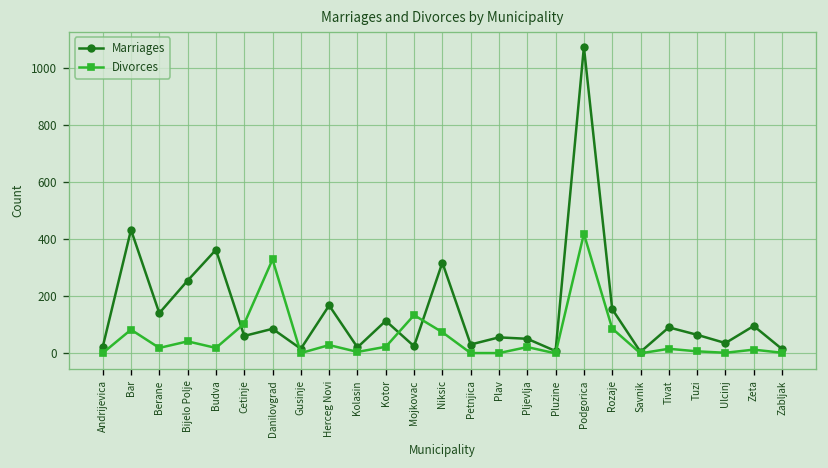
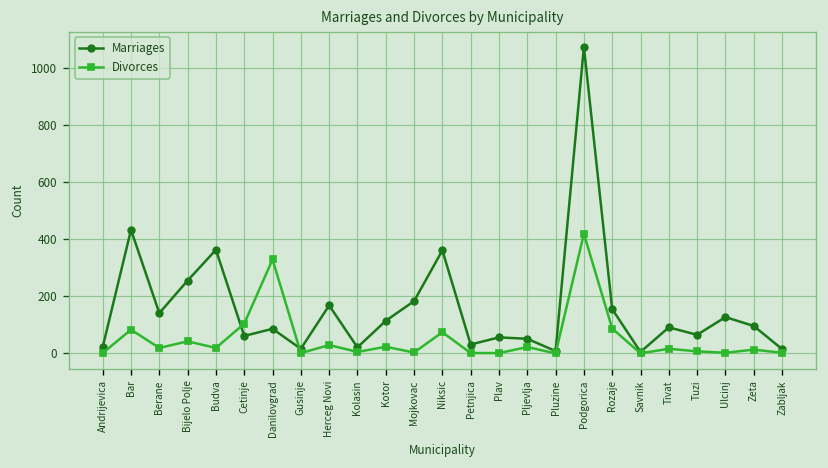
  {
    "Marriages": {
      "Andrijevica": 20,
      "Bar": 430,
      "Berane": 140,
      "Bijelo Polje": 260,
      "Budva": 360,
      "Cetinje": 60,
      "Danilovgrad": 90,
      "Gusinje": 20,
      "Herceg Novi": 170,
      "Kolasin": 20,
      "Kotor": 110,
-     "Mojkovac": 30,
-     "Niksic": 320,
+     "Mojkovac": 180,
+     "Niksic": 360,
      "Petnjica": 30,
      "Plav": 60,
      "Pljevlja": 50,
      "Podgorica": 1070,
      "Rozaje": 160,
      "Tivat": 90,
      "Tuzi": 70,
-     "Ulcinj": 40,
+     "Ulcinj": 130,
      "Zeta": 100,
      "Zabljak": 20
    },
    "Divorces": {
      "Andrijevica": 0,
      "Bar": 80,
      "Berane": 20,
      "Bijelo Polje": 40,
      "Budva": 20,
      "Cetinje": 100,
      "Danilovgrad": 330,
      "Gusinje": 0,
      "Herceg Novi": 30,
      "Kolasin": 10,
      "Kotor": 20,
-     "Mojkovac": 130,
+     "Mojkovac": 0,
      "Niksic": 70,
      "Petnjica": 0,
      "Plav": 0,
      "Pljevlja": 20,
      "Podgorica": 420,
      "Rozaje": 90,
      "Tivat": 20,
      "Tuzi": 10,
      "Ulcinj": 0,
      "Zeta": 10,
      "Zabljak": 0
    }
  }
